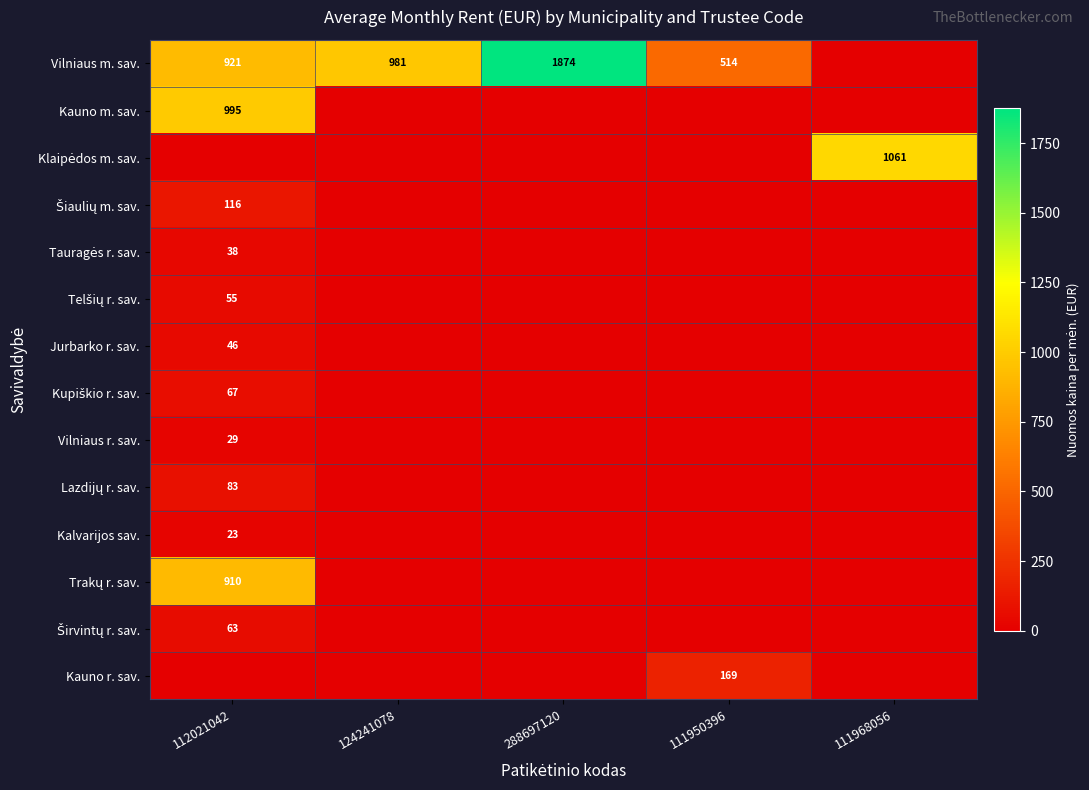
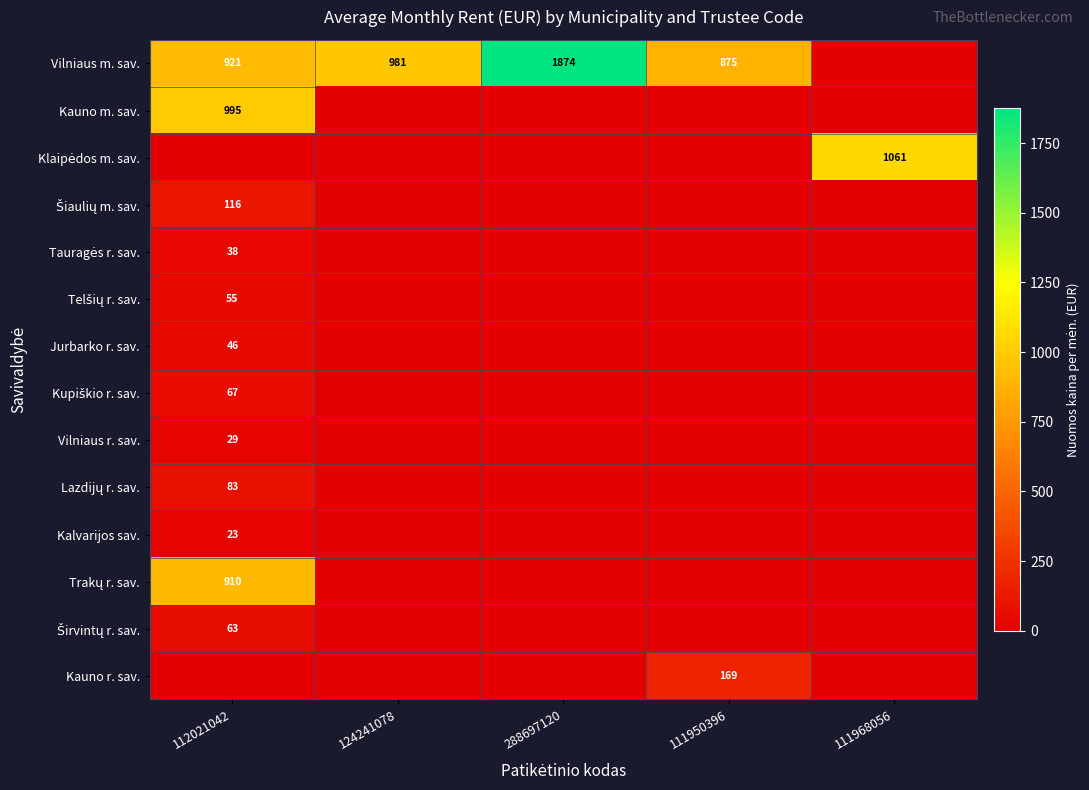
  {
    "Vilniaus m. sav.": {
      "112021042": 921,
      "124241078": 981,
      "288697120": 1874,
-     "111950396": 514
+     "111950396": 875
    },
    "Kauno m. sav.": {
      "112021042": 995
    },
    "Klaipėdos m. sav.": {
      "111968056": 1061
    },
    "Šiaulių m. sav.": {
      "112021042": 116
    },
    "Tauragės r. sav.": {
      "112021042": 38
    },
    "Telšių r. sav.": {
      "112021042": 55
    },
    "Jurbarko r. sav.": {
      "112021042": 46
    },
    "Kupiškio r. sav.": {
      "112021042": 67
    },
    "Vilniaus r. sav.": {
      "112021042": 29
    },
    "Lazdijų r. sav.": {
      "112021042": 83
    },
    "Kalvarijos sav.": {
      "112021042": 23
    },
    "Trakų r. sav.": {
      "112021042": 910
    },
    "Širvintų r. sav.": {
      "112021042": 63
    },
    "Kauno r. sav.": {
      "111950396": 169
    }
  }
